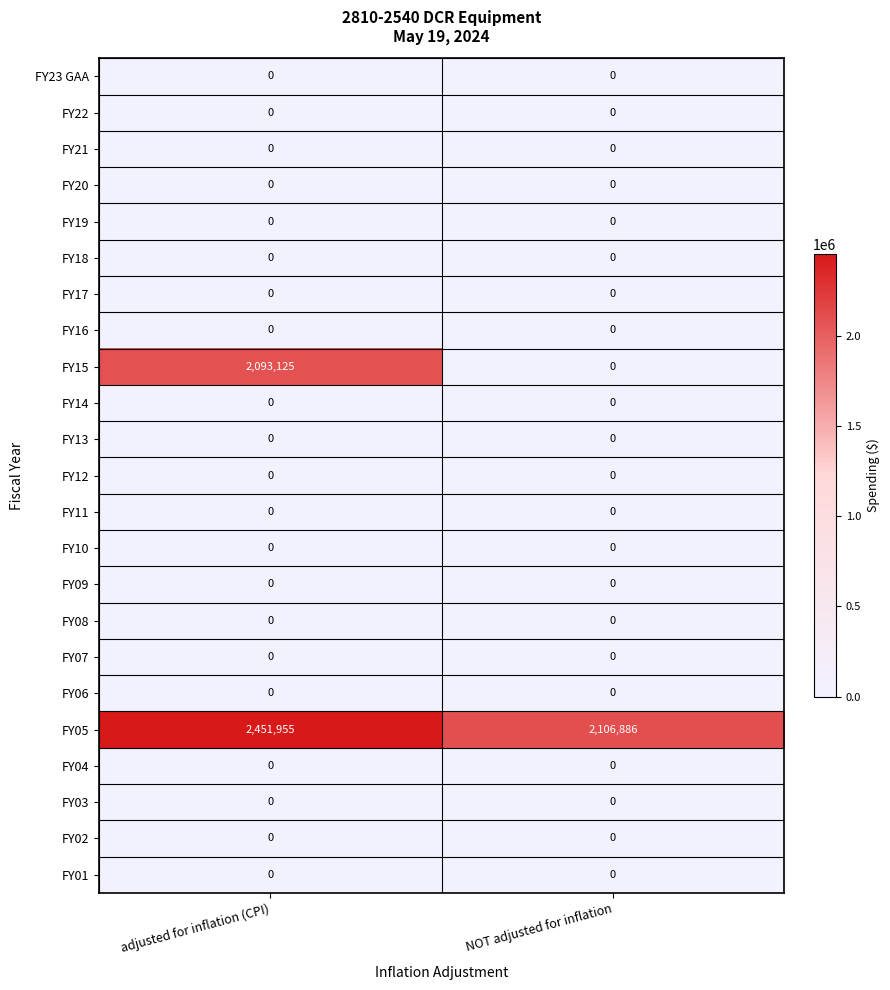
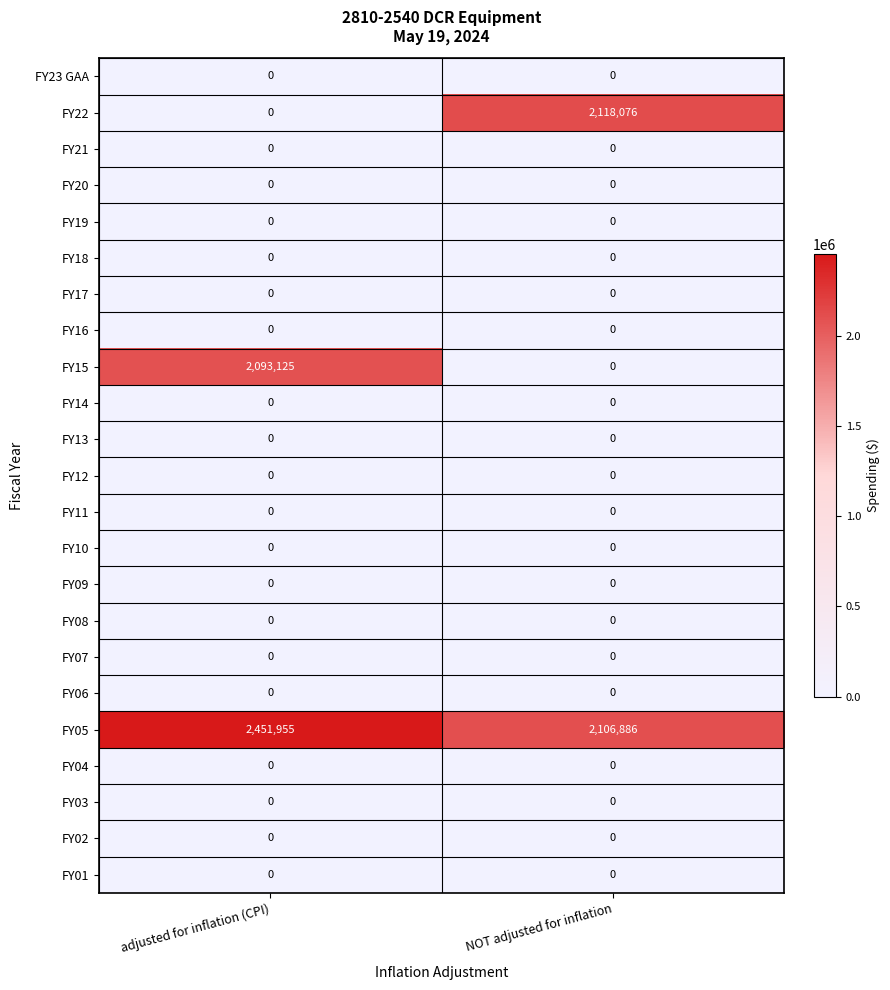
  {
    "FY23 GAA": {
      "adjusted for inflation (CPI)": "0",
      "NOT adjusted for inflation": "0"
    },
    "FY22": {
      "adjusted for inflation (CPI)": "0",
-     "NOT adjusted for inflation": "0"
+     "NOT adjusted for inflation": "2,118,076"
    },
    "FY21": {
      "adjusted for inflation (CPI)": "0",
      "NOT adjusted for inflation": "0"
    },
    "FY20": {
      "adjusted for inflation (CPI)": "0",
      "NOT adjusted for inflation": "0"
    },
    "FY19": {
      "adjusted for inflation (CPI)": "0",
      "NOT adjusted for inflation": "0"
    },
    "FY18": {
      "adjusted for inflation (CPI)": "0",
      "NOT adjusted for inflation": "0"
    },
    "FY17": {
      "adjusted for inflation (CPI)": "0",
      "NOT adjusted for inflation": "0"
    },
    "FY16": {
      "adjusted for inflation (CPI)": "0",
      "NOT adjusted for inflation": "0"
    },
    "FY15": {
      "adjusted for inflation (CPI)": "2,093,125",
      "NOT adjusted for inflation": "0"
    },
    "FY14": {
      "adjusted for inflation (CPI)": "0",
      "NOT adjusted for inflation": "0"
    },
    "FY13": {
      "adjusted for inflation (CPI)": "0",
      "NOT adjusted for inflation": "0"
    },
    "FY12": {
      "adjusted for inflation (CPI)": "0",
      "NOT adjusted for inflation": "0"
    },
    "FY11": {
      "adjusted for inflation (CPI)": "0",
      "NOT adjusted for inflation": "0"
    },
    "FY10": {
      "adjusted for inflation (CPI)": "0",
      "NOT adjusted for inflation": "0"
    },
    "FY09": {
      "adjusted for inflation (CPI)": "0",
      "NOT adjusted for inflation": "0"
    },
    "FY08": {
      "adjusted for inflation (CPI)": "0",
      "NOT adjusted for inflation": "0"
    },
    "FY07": {
      "adjusted for inflation (CPI)": "0",
      "NOT adjusted for inflation": "0"
    },
    "FY06": {
      "adjusted for inflation (CPI)": "0",
      "NOT adjusted for inflation": "0"
    },
    "FY05": {
      "adjusted for inflation (CPI)": "2,451,955",
      "NOT adjusted for inflation": "2,106,886"
    },
    "FY04": {
      "adjusted for inflation (CPI)": "0",
      "NOT adjusted for inflation": "0"
    },
    "FY03": {
      "adjusted for inflation (CPI)": "0",
      "NOT adjusted for inflation": "0"
    },
    "FY02": {
      "adjusted for inflation (CPI)": "0",
      "NOT adjusted for inflation": "0"
    },
    "FY01": {
      "adjusted for inflation (CPI)": "0",
      "NOT adjusted for inflation": "0"
    }
  }
